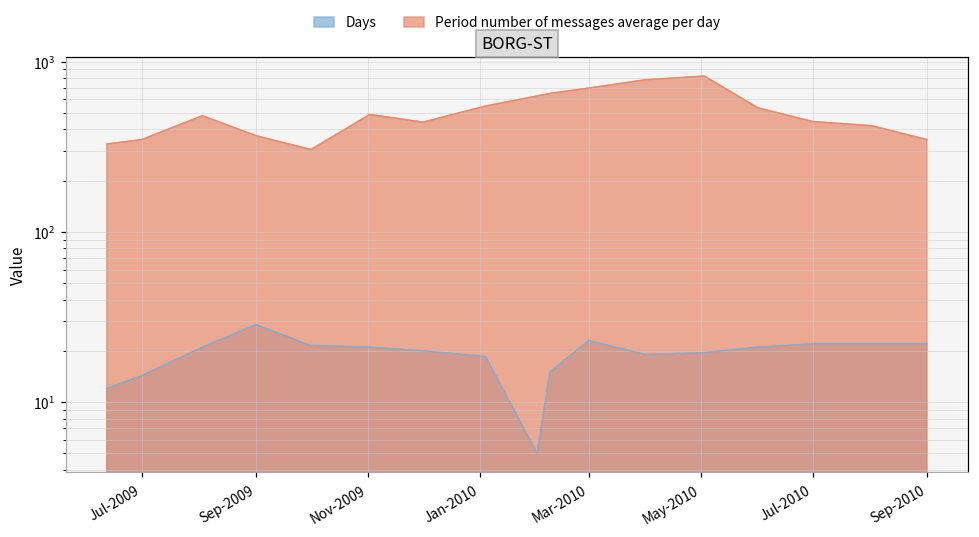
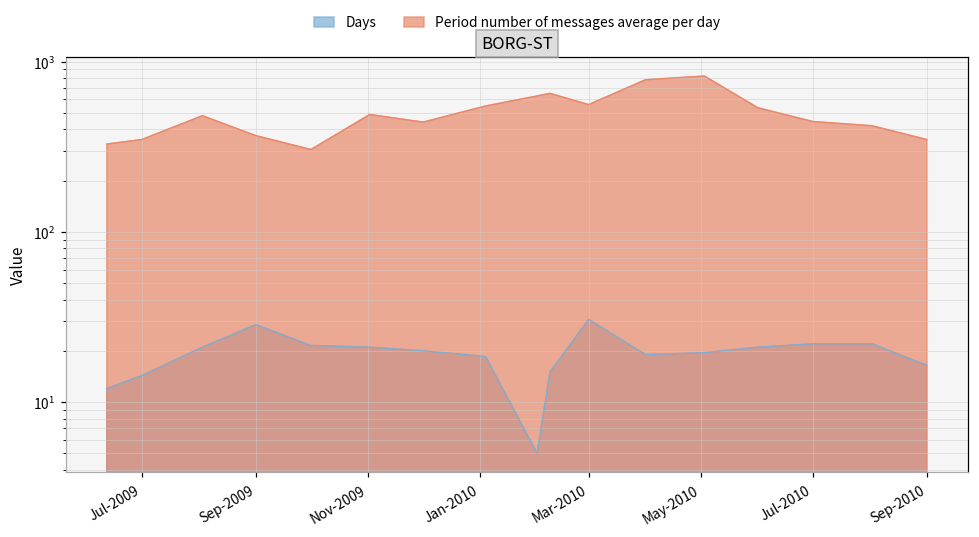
  {
    "Days": {
      "Jul-2009": 14,
      "Sep-2009": 29,
-     "Mar-2010": 23,
+     "Mar-2010": 31,
      "Jul-2010": 22,
-     "Sep-2010": 22
+     "Sep-2010": 16
    },
    "Period number of messages average per day": {
      "Jul-2009": 350,
      "Sep-2009": 370,
-     "Mar-2010": 700,
+     "Mar-2010": 560,
      "Jul-2010": 440,
      "Sep-2010": 350
    }
  }
